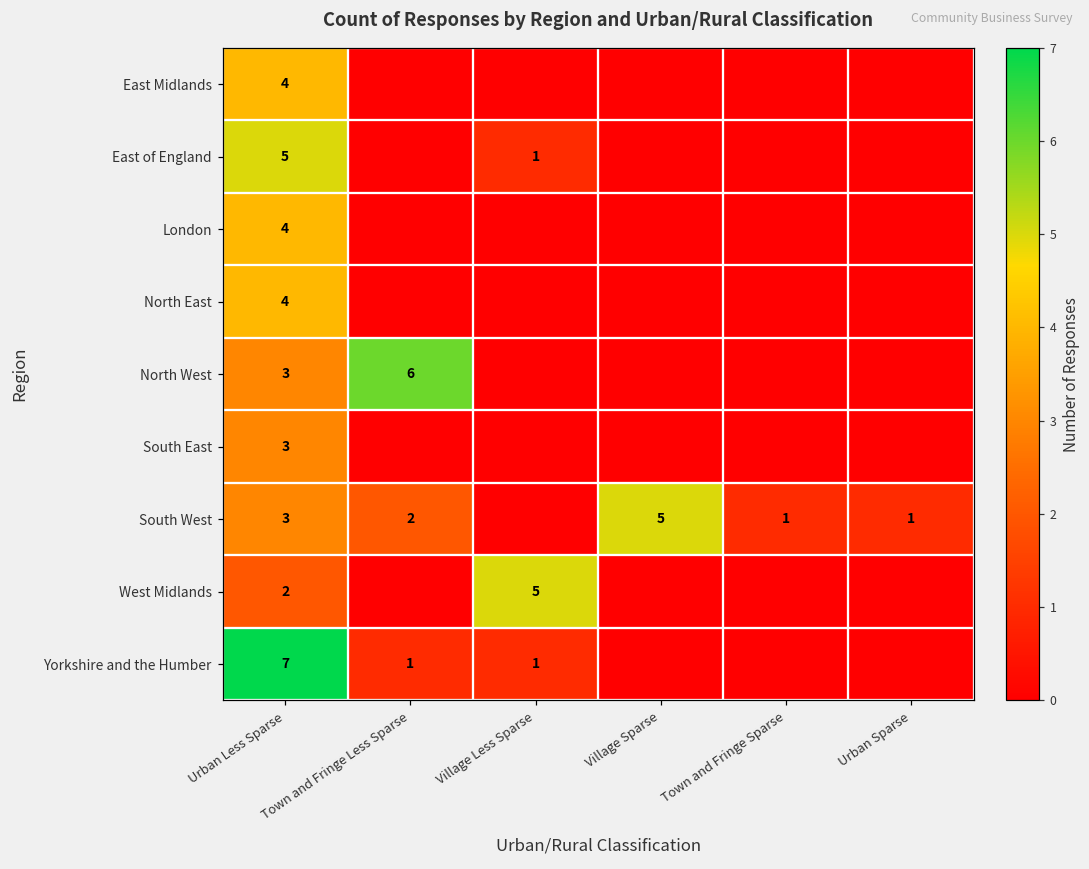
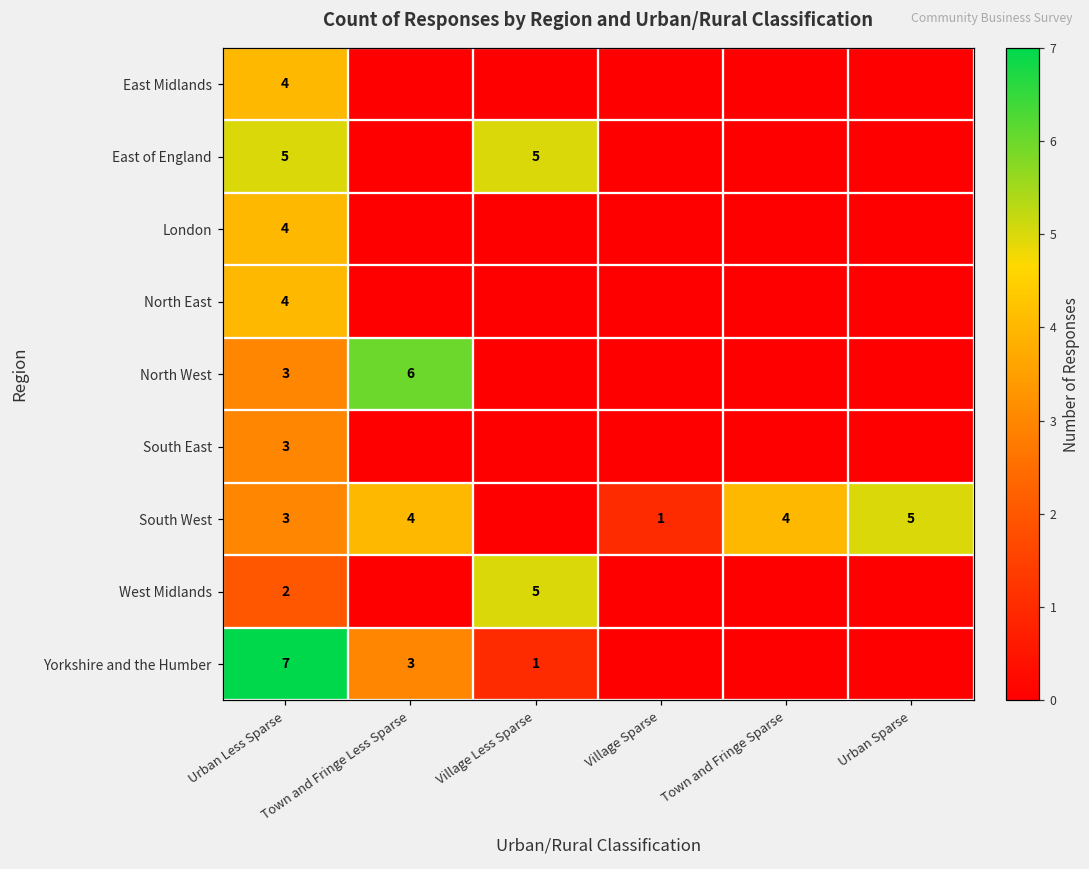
  {
    "East Midlands": {
      "Urban Less Sparse": 4
    },
    "East of England": {
      "Urban Less Sparse": 5,
-     "Village Less Sparse": 1
+     "Village Less Sparse": 5
    },
    "London": {
      "Urban Less Sparse": 4
    },
    "North East": {
      "Urban Less Sparse": 4
    },
    "North West": {
      "Urban Less Sparse": 3,
      "Town and Fringe Less Sparse": 6
    },
    "South East": {
      "Urban Less Sparse": 3
    },
    "South West": {
      "Urban Less Sparse": 3,
-     "Town and Fringe Less Sparse": 2,
-     "Village Sparse": 5,
-     "Town and Fringe Sparse": 1,
-     "Urban Sparse": 1
+     "Town and Fringe Less Sparse": 4,
+     "Village Sparse": 1,
+     "Town and Fringe Sparse": 4,
+     "Urban Sparse": 5
    },
    "West Midlands": {
      "Urban Less Sparse": 2,
      "Village Less Sparse": 5
    },
    "Yorkshire and the Humber": {
      "Urban Less Sparse": 7,
-     "Town and Fringe Less Sparse": 1,
+     "Town and Fringe Less Sparse": 3,
      "Village Less Sparse": 1
    }
  }
